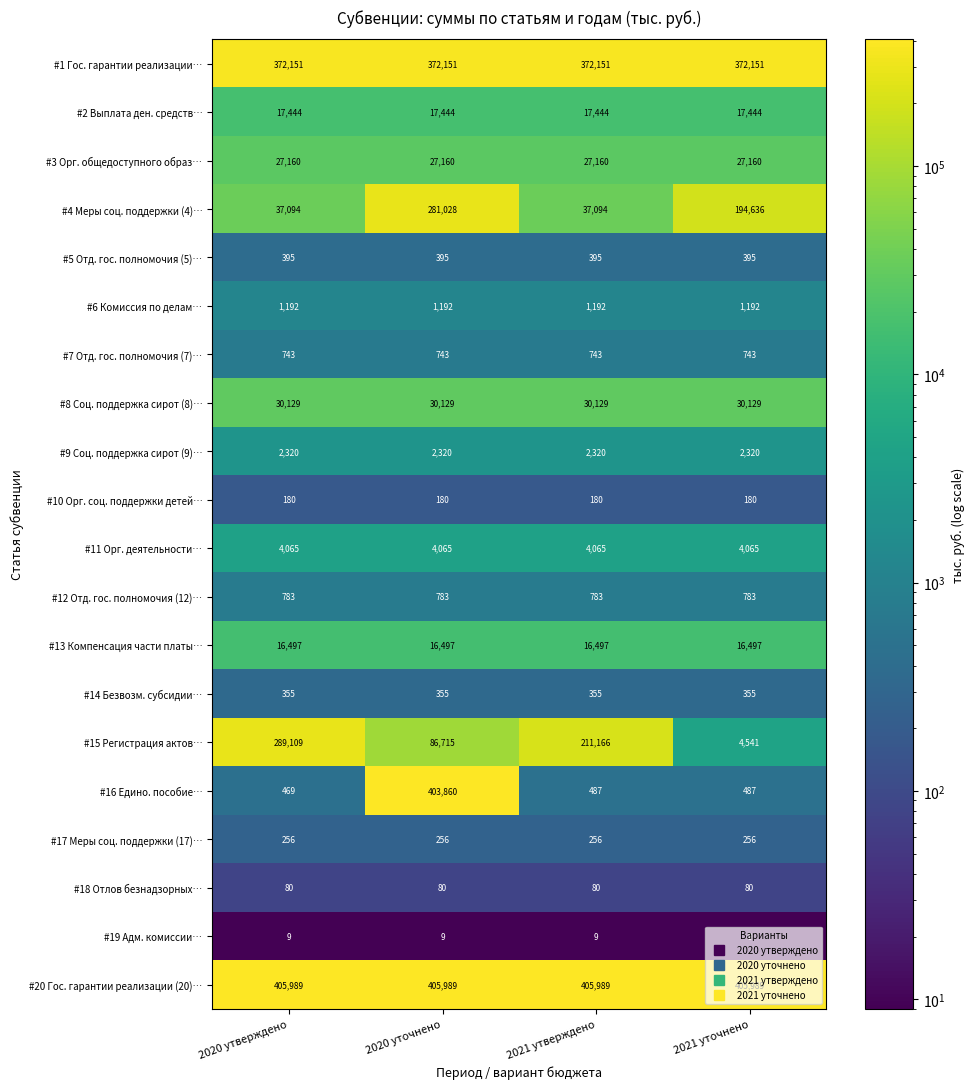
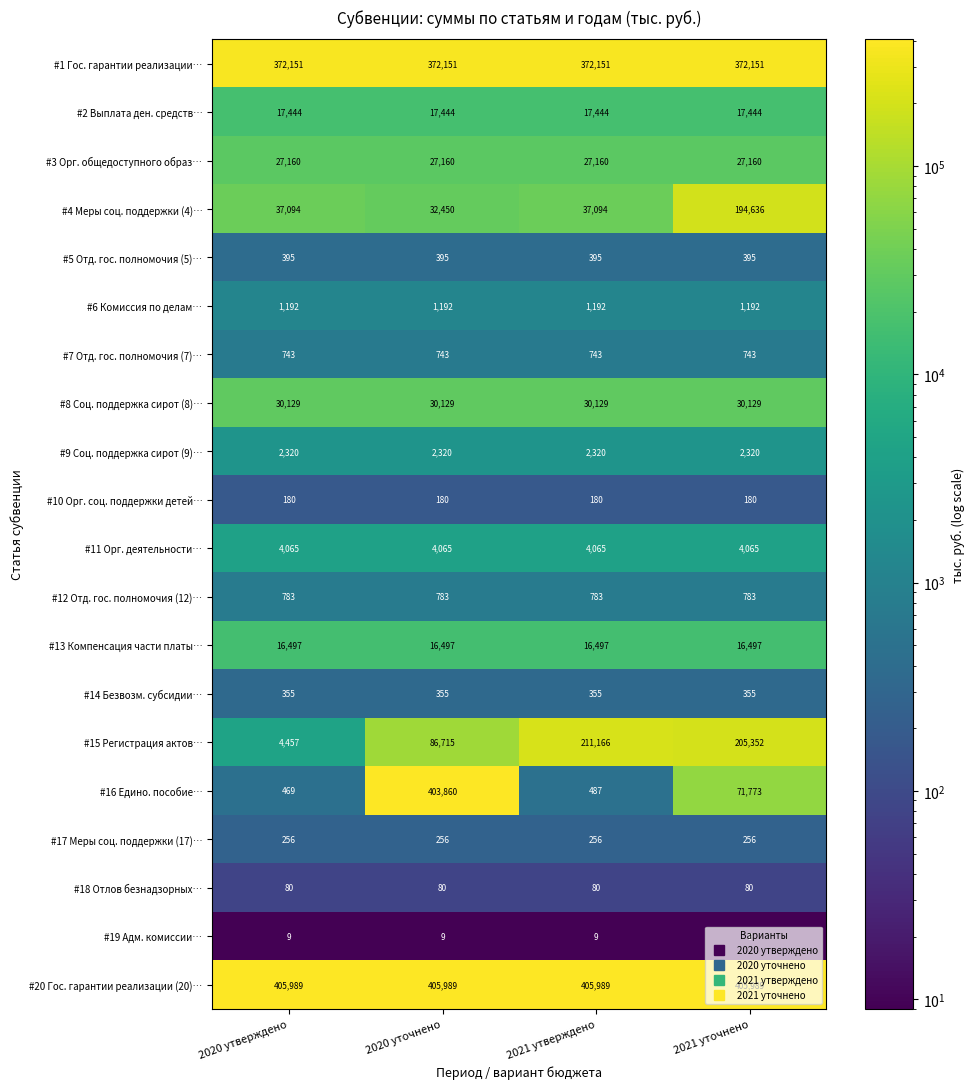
  {
    "#1 Гос. гарантии реализации…": {
      "2020 утверждено": "372,151",
      "2020 уточнено": "372,151",
      "2021 утверждено": "372,151",
      "2021 уточнено": "372,151"
    },
    "#2 Выплата ден. средств…": {
      "2020 утверждено": "17,444",
      "2020 уточнено": "17,444",
      "2021 утверждено": "17,444",
      "2021 уточнено": "17,444"
    },
    "#3 Орг. общедоступного образ…": {
      "2020 утверждено": "27,160",
      "2020 уточнено": "27,160",
      "2021 утверждено": "27,160",
      "2021 уточнено": "27,160"
    },
    "#4 Меры соц. поддержки (4)…": {
      "2020 утверждено": "37,094",
-     "2020 уточнено": "281,028",
+     "2020 уточнено": "32,450",
      "2021 утверждено": "37,094",
      "2021 уточнено": "194,636"
    },
    "#5 Отд. гос. полномочия (5)…": {
      "2020 утверждено": "395",
      "2020 уточнено": "395",
      "2021 утверждено": "395",
      "2021 уточнено": "395"
    },
    "#6 Комиссия по делам…": {
      "2020 утверждено": "1,192",
      "2020 уточнено": "1,192",
      "2021 утверждено": "1,192",
      "2021 уточнено": "1,192"
    },
    "#7 Отд. гос. полномочия (7)…": {
      "2020 утверждено": "743",
      "2020 уточнено": "743",
      "2021 утверждено": "743",
      "2021 уточнено": "743"
    },
    "#8 Соц. поддержка сирот (8)…": {
      "2020 утверждено": "30,129",
      "2020 уточнено": "30,129",
      "2021 утверждено": "30,129",
      "2021 уточнено": "30,129"
    },
    "#9 Соц. поддержка сирот (9)…": {
      "2020 утверждено": "2,320",
      "2020 уточнено": "2,320",
      "2021 утверждено": "2,320",
      "2021 уточнено": "2,320"
    },
    "#10 Орг. соц. поддержки детей…": {
      "2020 утверждено": "180",
      "2020 уточнено": "180",
      "2021 утверждено": "180",
      "2021 уточнено": "180"
    },
    "#11 Орг. деятельности…": {
      "2020 утверждено": "4,065",
      "2020 уточнено": "4,065",
      "2021 утверждено": "4,065",
      "2021 уточнено": "4,065"
    },
    "#12 Отд. гос. полномочия (12)…": {
      "2020 утверждено": "783",
      "2020 уточнено": "783",
      "2021 утверждено": "783",
      "2021 уточнено": "783"
    },
    "#13 Компенсация части платы…": {
      "2020 утверждено": "16,497",
      "2020 уточнено": "16,497",
      "2021 утверждено": "16,497",
      "2021 уточнено": "16,497"
    },
    "#14 Безвозм. субсидии…": {
      "2020 утверждено": "355",
      "2020 уточнено": "355",
      "2021 утверждено": "355",
      "2021 уточнено": "355"
    },
    "#15 Регистрация актов…": {
-     "2020 утверждено": "289,109",
+     "2020 утверждено": "4,457",
      "2020 уточнено": "86,715",
      "2021 утверждено": "211,166",
-     "2021 уточнено": "4,541"
+     "2021 уточнено": "205,352"
    },
    "#16 Едино. пособие…": {
      "2020 утверждено": "469",
      "2020 уточнено": "403,860",
      "2021 утверждено": "487",
-     "2021 уточнено": "487"
+     "2021 уточнено": "71,773"
    },
    "#17 Меры соц. поддержки (17)…": {
      "2020 утверждено": "256",
      "2020 уточнено": "256",
      "2021 утверждено": "256",
      "2021 уточнено": "256"
    },
    "#18 Отлов безнадзорных…": {
      "2020 утверждено": "80",
      "2020 уточнено": "80",
      "2021 утверждено": "80",
      "2021 уточнено": "80"
    },
    "#19 Адм. комиссии…": {
      "2020 утверждено": "9",
      "2020 уточнено": "9",
      "2021 утверждено": "9"
    },
    "#20 Гос. гарантии реализации (20)…": {
      "2020 утверждено": "405,989",
      "2020 уточнено": "405,989",
      "2021 утверждено": "405,989"
    }
  }
